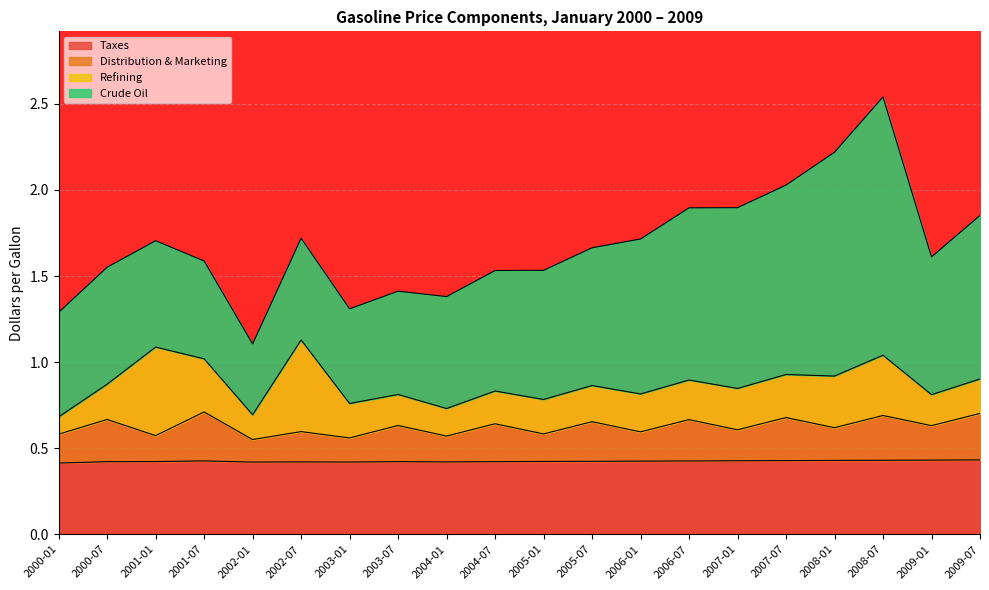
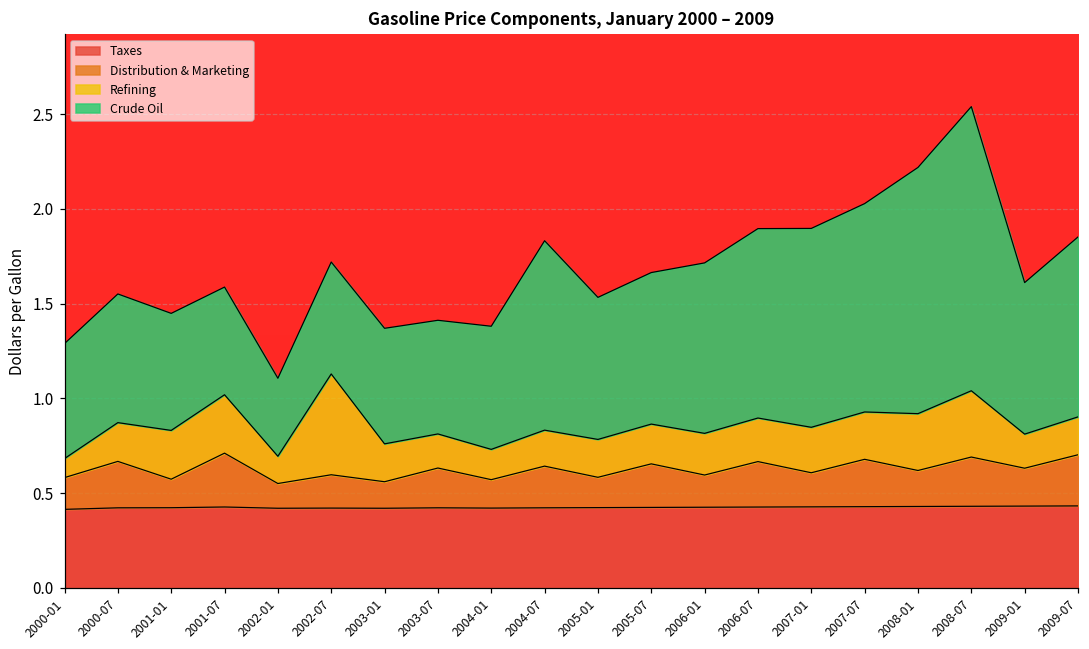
  {
    "Refining": {
      "2000-01": 0.10,
      "2000-07": 0.20,
-     "2001-01": 0.51,
+     "2001-01": 0.26,
      "2001-07": 0.31,
      "2002-01": 0.14,
      "2002-07": 0.53,
      "2003-01": 0.20,
      "2003-07": 0.18,
      "2004-01": 0.16,
      "2004-07": 0.19,
      "2005-01": 0.20,
      "2005-07": 0.21,
      "2006-01": 0.22,
      "2006-07": 0.23,
      "2007-01": 0.24,
      "2007-07": 0.25,
      "2008-01": 0.30,
      "2008-07": 0.35,
      "2009-01": 0.18,
      "2009-07": 0.20
    },
    "Crude Oil": {
      "2000-01": 0.61,
      "2000-07": 0.68,
      "2001-01": 0.62,
      "2001-07": 0.57,
      "2002-01": 0.41,
      "2002-07": 0.59,
-     "2003-01": 0.55,
+     "2003-01": 0.61,
      "2003-07": 0.60,
      "2004-01": 0.65,
-     "2004-07": 0.7,
+     "2004-07": 1.0,
      "2005-01": 0.75,
      "2005-07": 0.80,
      "2006-01": 0.90,
      "2006-07": 1.00,
      "2007-01": 1.05,
      "2007-07": 1.10,
      "2008-01": 1.30,
      "2008-07": 1.50,
      "2009-01": 0.80,
      "2009-07": 0.95
    }
  }
